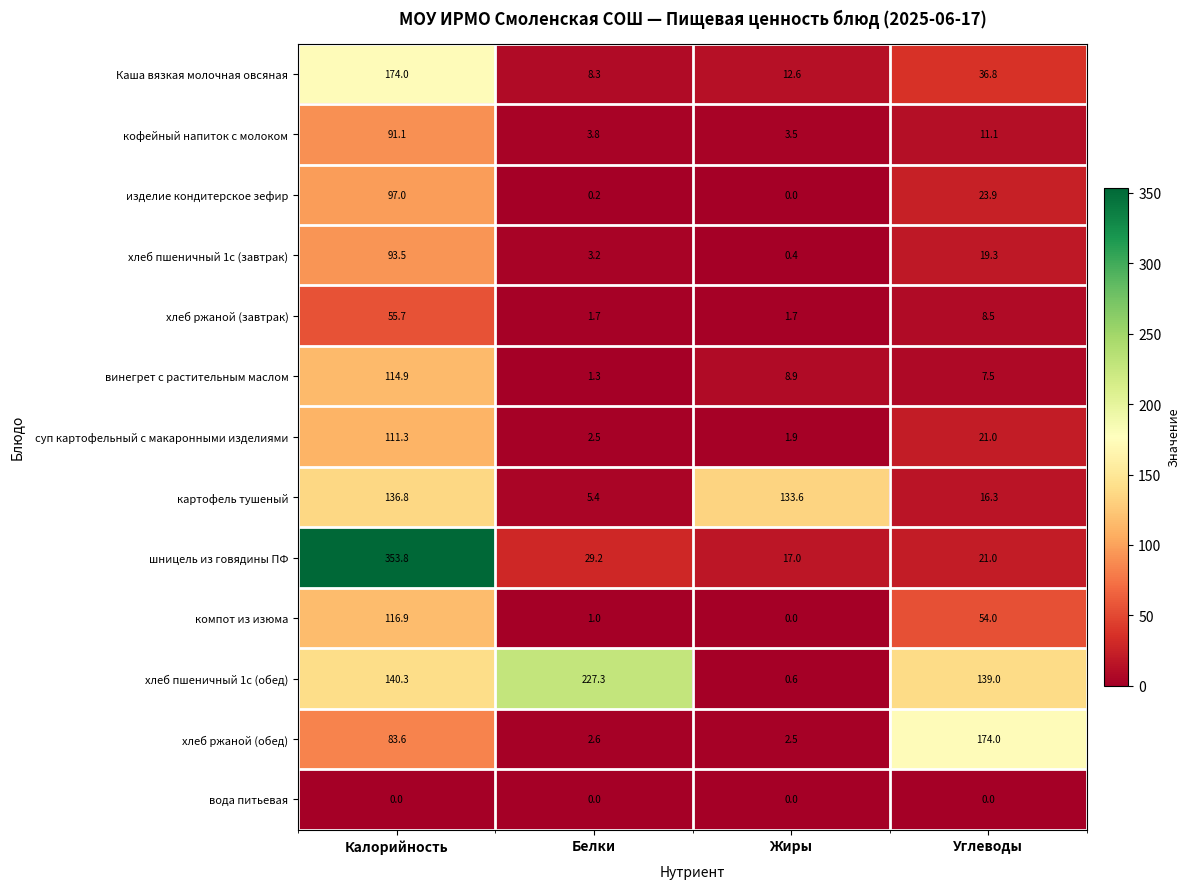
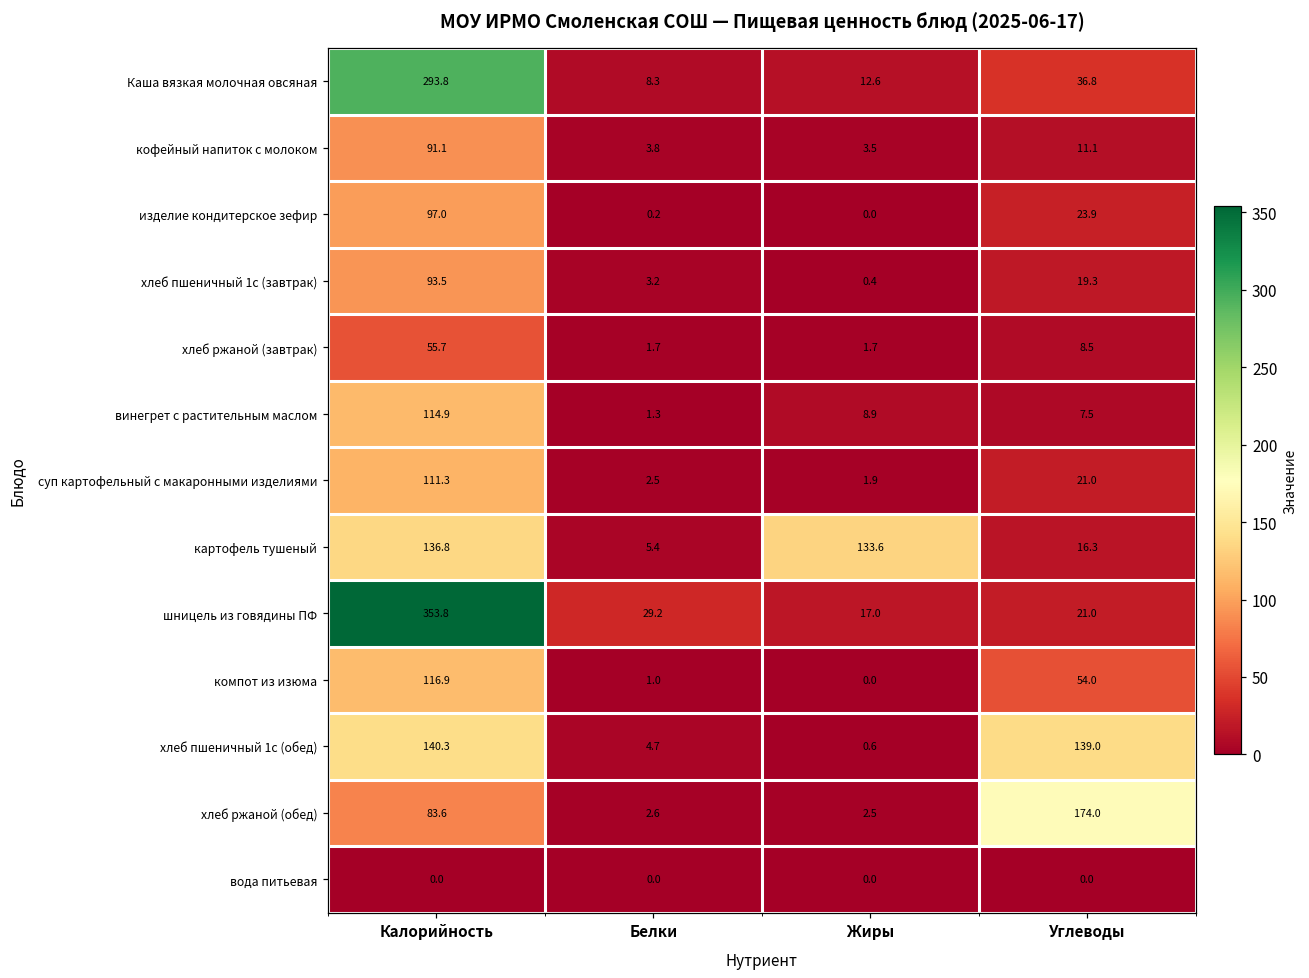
  {
    "Каша вязкая молочная овсяная": {
-     "Калорийность": 174.0,
+     "Калорийность": 293.8,
      "Белки": 8.3,
      "Жиры": 12.6,
      "Углеводы": 36.8
    },
    "кофейный напиток с молоком": {
      "Калорийность": 91.1,
      "Белки": 3.8,
      "Жиры": 3.5,
      "Углеводы": 11.1
    },
    "изделие кондитерское зефир": {
      "Калорийность": 97.0,
      "Белки": 0.2,
      "Жиры": 0.0,
      "Углеводы": 23.9
    },
    "хлеб пшеничный 1с (завтрак)": {
      "Калорийность": 93.5,
      "Белки": 3.2,
      "Жиры": 0.4,
      "Углеводы": 19.3
    },
    "хлеб ржаной (завтрак)": {
      "Калорийность": 55.7,
      "Белки": 1.7,
      "Жиры": 1.7,
      "Углеводы": 8.5
    },
    "винегрет с растительным маслом": {
      "Калорийность": 114.9,
      "Белки": 1.3,
      "Жиры": 8.9,
      "Углеводы": 7.5
    },
    "суп картофельный с макаронными изделиями": {
      "Калорийность": 111.3,
      "Белки": 2.5,
      "Жиры": 1.9,
      "Углеводы": 21.0
    },
    "картофель тушеный": {
      "Калорийность": 136.8,
      "Белки": 5.4,
      "Жиры": 133.6,
      "Углеводы": 16.3
    },
    "шницель из говядины ПФ": {
      "Калорийность": 353.8,
      "Белки": 29.2,
      "Жиры": 17.0,
      "Углеводы": 21.0
    },
    "компот из изюма": {
      "Калорийность": 116.9,
      "Белки": 1.0,
      "Жиры": 0.0,
      "Углеводы": 54.0
    },
    "хлеб пшеничный 1с (обед)": {
      "Калорийность": 140.3,
-     "Белки": 227.3,
+     "Белки": 4.7,
      "Жиры": 0.6,
      "Углеводы": 139.0
    },
    "хлеб ржаной (обед)": {
      "Калорийность": 83.6,
      "Белки": 2.6,
      "Жиры": 2.5,
      "Углеводы": 174.0
    },
    "вода питьевая": {
      "Калорийность": 0.0,
      "Белки": 0.0,
      "Жиры": 0.0,
      "Углеводы": 0.0
    }
  }
